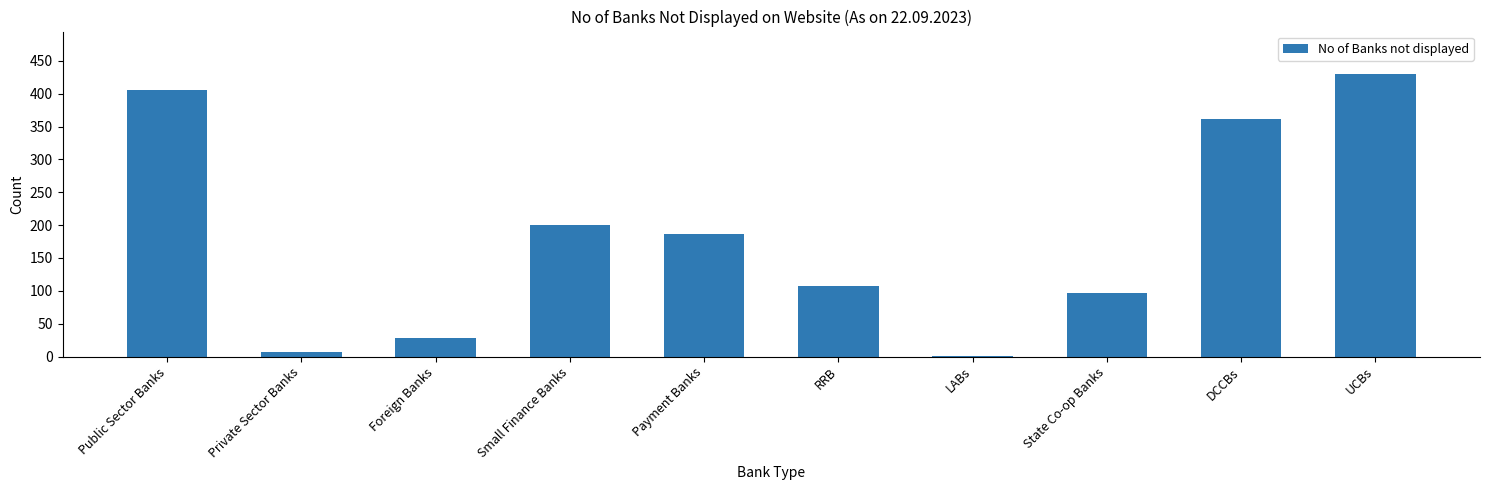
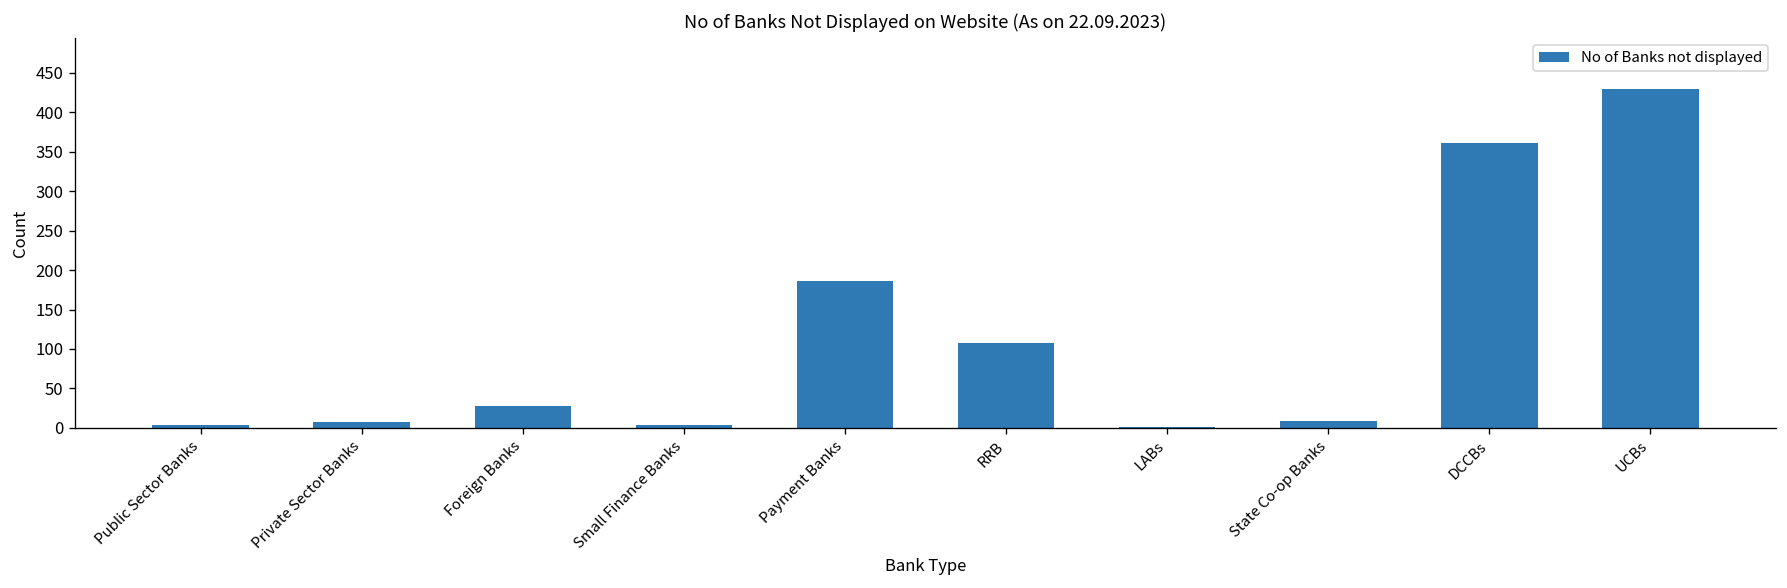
  {
-   "Public Sector Banks": 410,
+   "Public Sector Banks": 0,
    "Private Sector Banks": 10,
    "Foreign Banks": 30,
-   "Small Finance Banks": 200,
+   "Small Finance Banks": 0,
    "Payment Banks": 190,
    "RRB": 110,
-   "State Co-op Banks": 100,
+   "State Co-op Banks": 10,
    "DCCBs": 360,
    "UCBs": 430
  }
